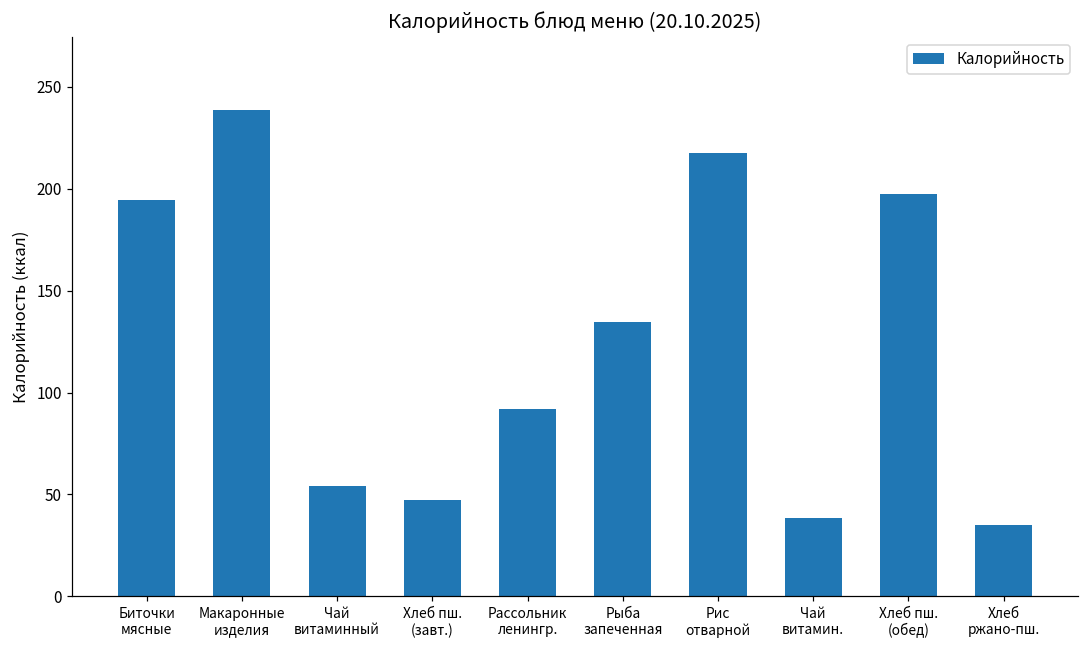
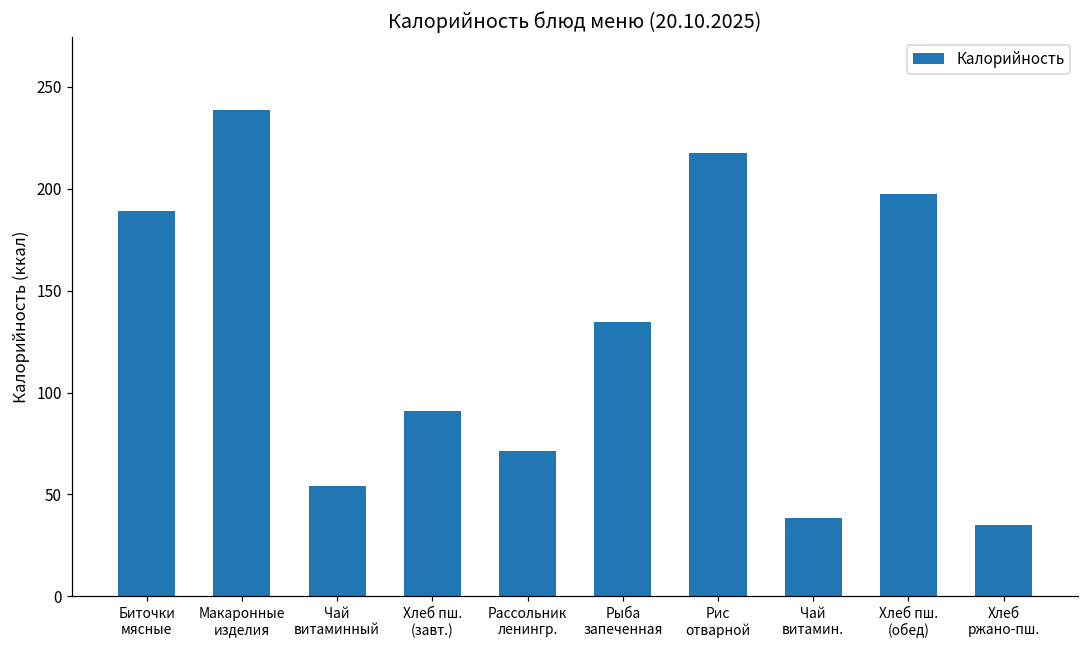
  {
-   "Биточки мясные": 195,
+   "Биточки мясные": 189,
    "Макаронные изделия": 239,
    "Чай витаминный": 54,
-   "Хлеб пш. (завт.)": 47,
-   "Рассольник ленингр.": 92,
+   "Хлеб пш. (завт.)": 91,
+   "Рассольник ленингр.": 71,
    "Рыба запеченная": 134,
    "Рис отварной": 218,
    "Чай витамин.": 39,
    "Хлеб пш. (обед)": 197,
    "Хлеб ржано-пш.": 35
  }
